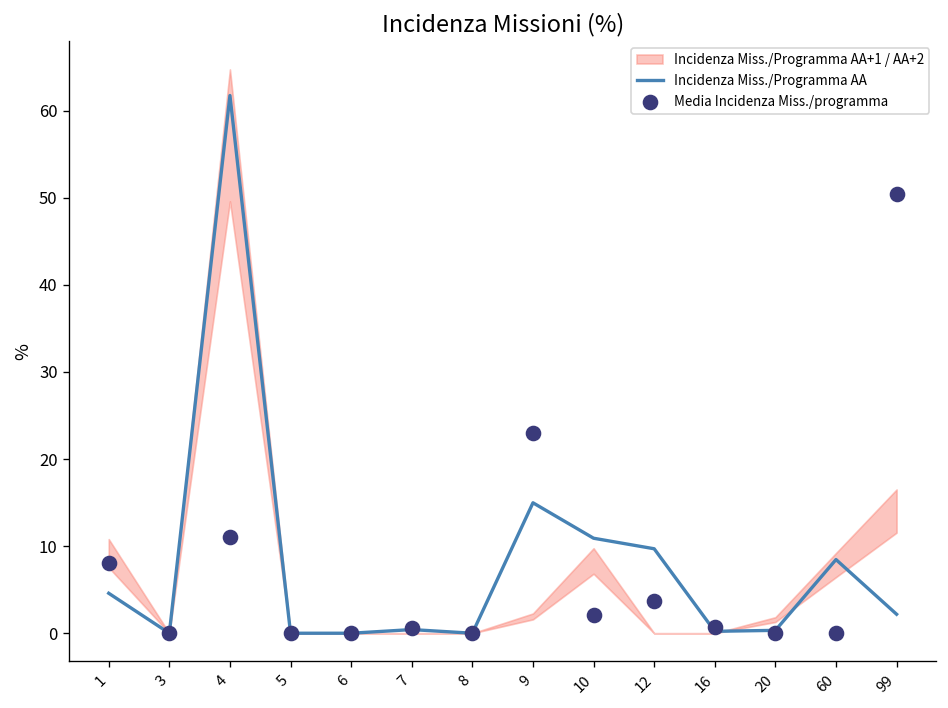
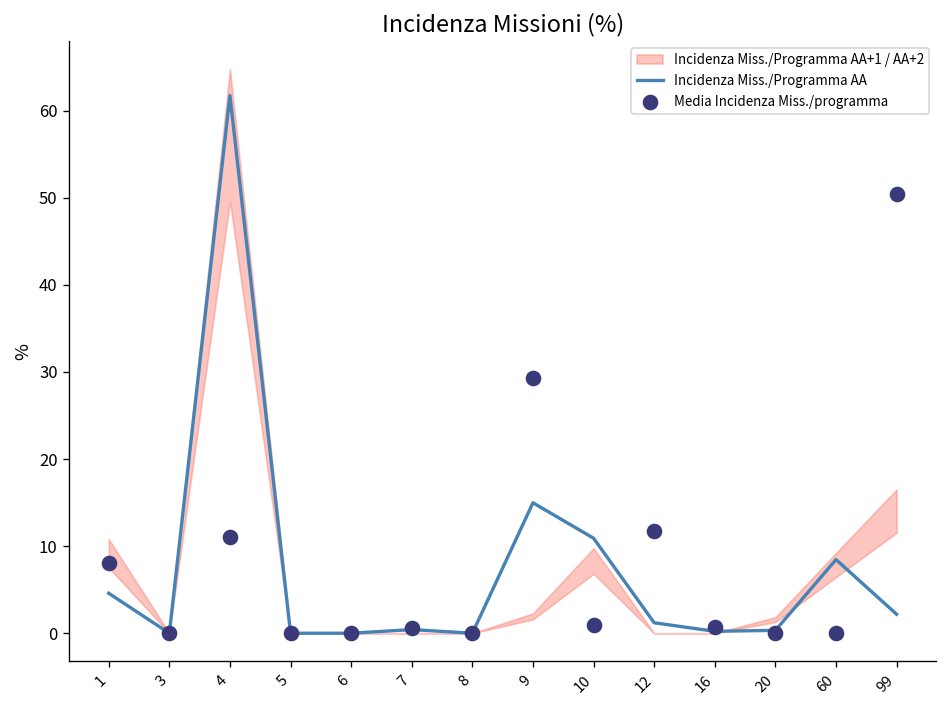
  {
    "Incidenza Miss./Programma AA": {
      "1": 5,
      "4": 62,
      "9": 15,
      "10": 11,
-     "12": 10,
+     "12": 1,
      "60": 8,
      "99": 2
    },
    "Media Incidenza Miss./programma": {
-     "9": 23,
-     "10": 2,
-     "12": 4
+     "9": 29,
+     "10": 1,
+     "12": 12
    }
  }
